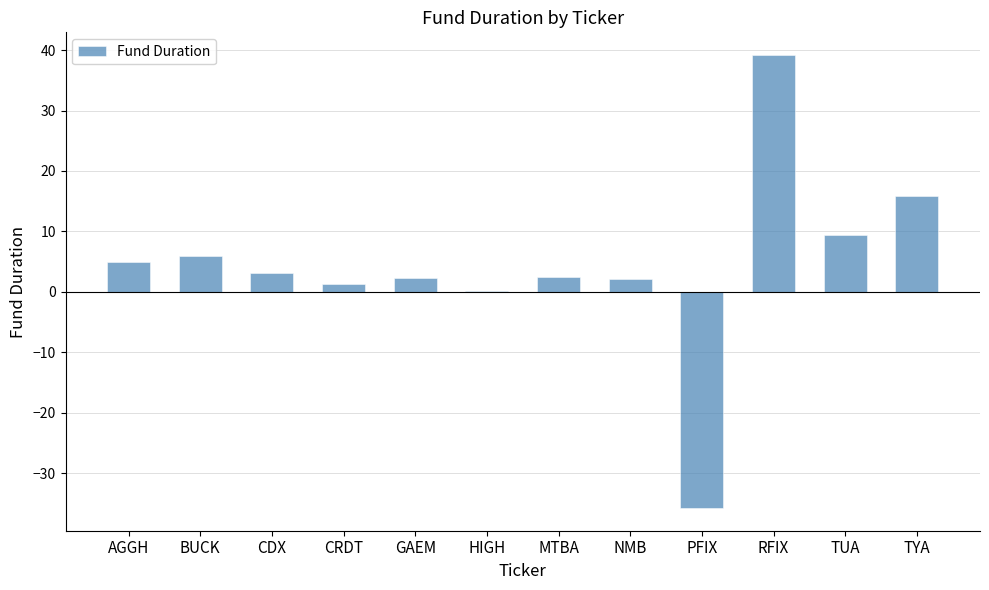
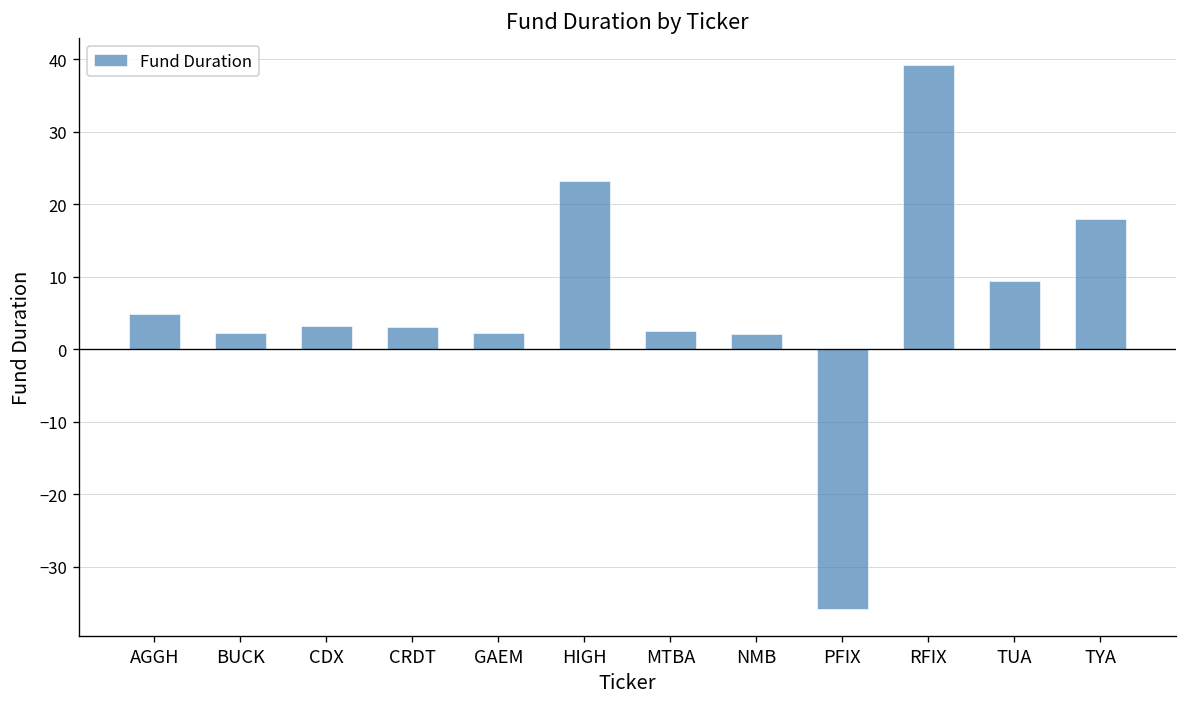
  {
    "AGGH": 5,
-   "BUCK": 6,
+   "BUCK": 2,
    "CDX": 3,
-   "CRDT": 1,
+   "CRDT": 3,
    "GAEM": 2,
-   "HIGH": 0,
+   "HIGH": 23,
    "MTBA": 2,
    "NMB": 2,
    "PFIX": -36,
    "RFIX": 39,
    "TUA": 9,
-   "TYA": 16
+   "TYA": 18
  }
